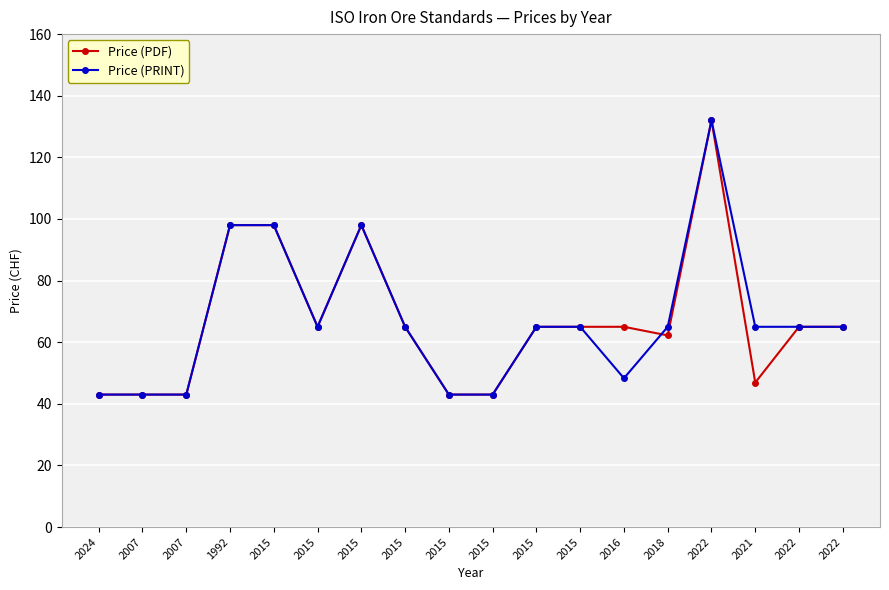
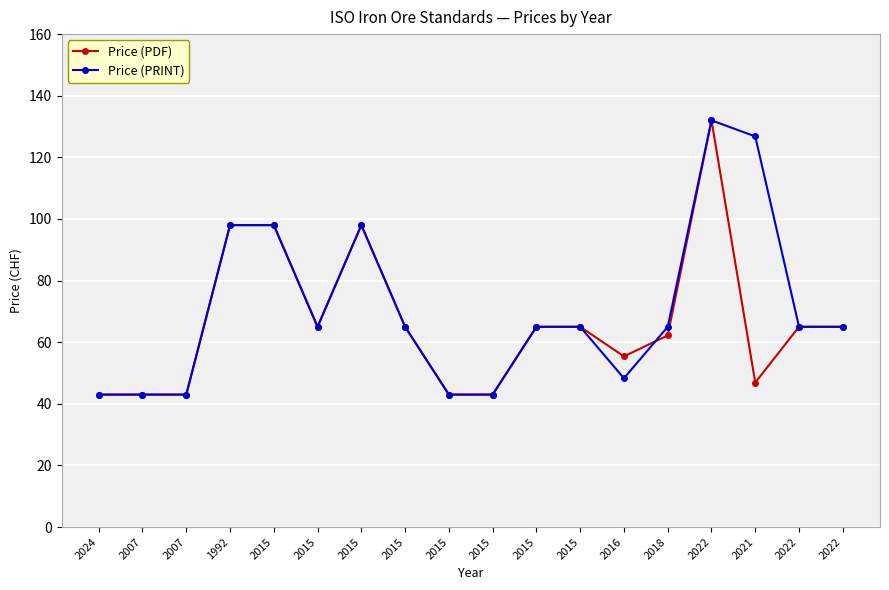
  {
    "Price (PDF)": {
-     "2016": 65,
+     "2016": 55,
      "2018": 62,
      "2021": 47
    },
    "Price (PRINT)": {
      "2016": 48,
      "2018": 65,
-     "2021": 65
+     "2021": 127
    }
  }
